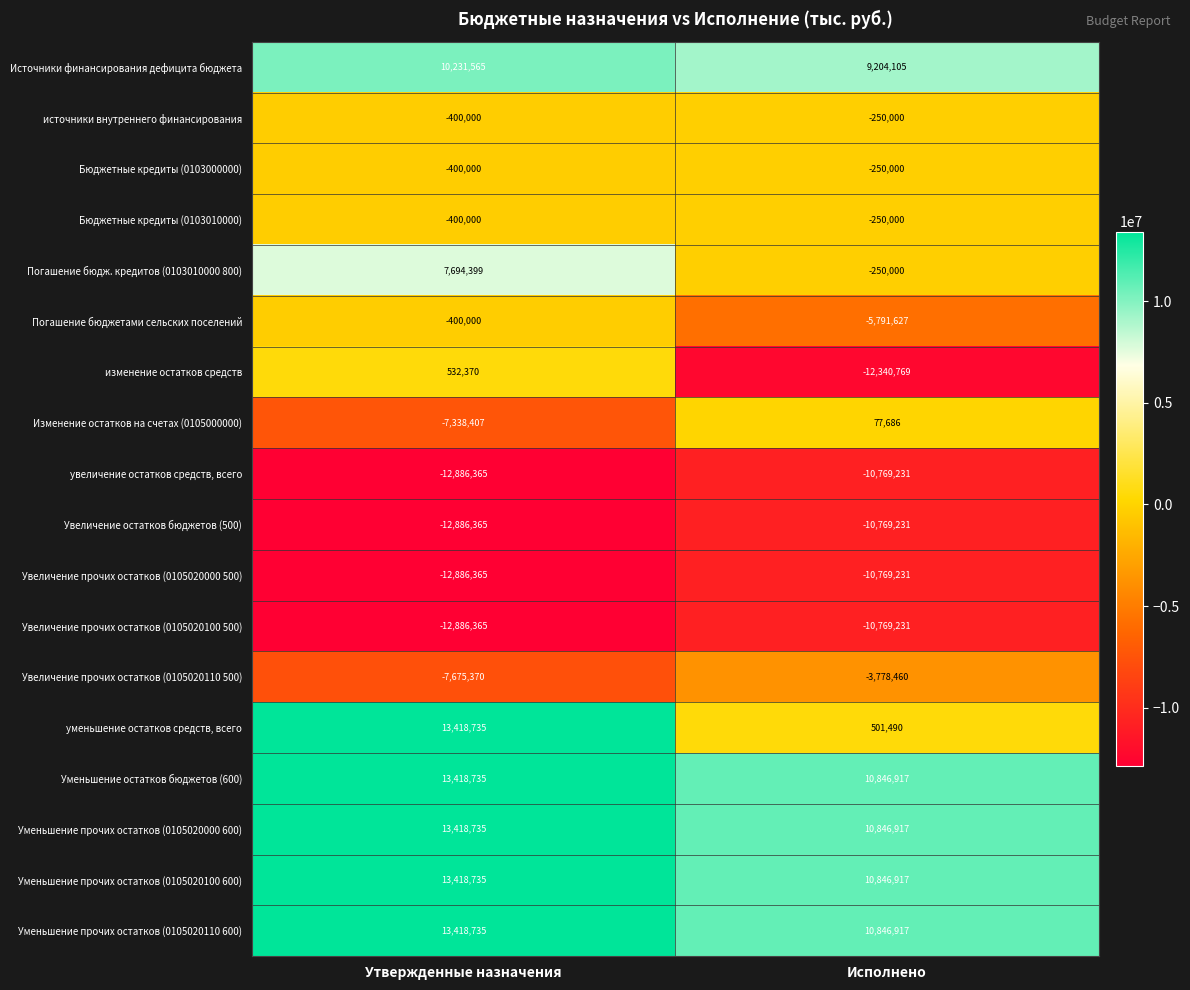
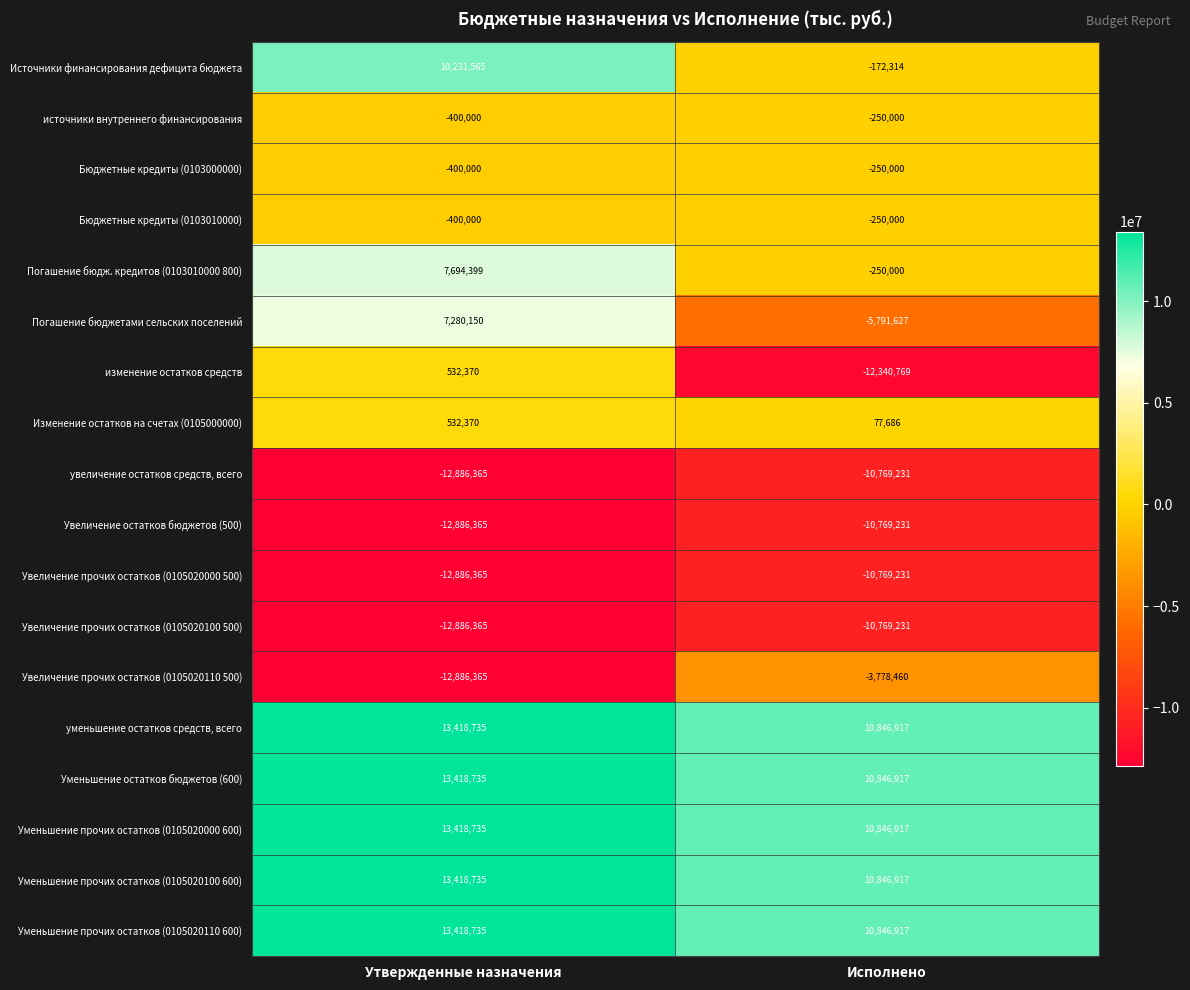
  {
    "Источники финансирования дефицита бюджета": {
      "Утвержденные назначения": "10,231,565",
-     "Исполнено": "9,204,105"
+     "Исполнено": "-172,314"
    },
    "источники внутреннего финансирования": {
      "Утвержденные назначения": "-400,000",
      "Исполнено": "-250,000"
    },
    "Бюджетные кредиты (0103000000)": {
      "Утвержденные назначения": "-400,000",
      "Исполнено": "-250,000"
    },
    "Бюджетные кредиты (0103010000)": {
      "Утвержденные назначения": "-400,000",
      "Исполнено": "-250,000"
    },
    "Погашение бюдж. кредитов (0103010000 800)": {
      "Утвержденные назначения": "7,694,399",
      "Исполнено": "-250,000"
    },
    "Погашение бюджетами сельских поселений": {
-     "Утвержденные назначения": "-400,000",
+     "Утвержденные назначения": "7,280,150",
      "Исполнено": "-5,791,627"
    },
    "изменение остатков средств": {
      "Утвержденные назначения": "532,370",
      "Исполнено": "-12,340,769"
    },
    "Изменение остатков на счетах (0105000000)": {
-     "Утвержденные назначения": "-7,338,407",
+     "Утвержденные назначения": "532,370",
      "Исполнено": "77,686"
    },
    "увеличение остатков средств, всего": {
      "Утвержденные назначения": "-12,886,365",
      "Исполнено": "-10,769,231"
    },
    "Увеличение остатков бюджетов (500)": {
      "Утвержденные назначения": "-12,886,365",
      "Исполнено": "-10,769,231"
    },
    "Увеличение прочих остатков (0105020000 500)": {
      "Утвержденные назначения": "-12,886,365",
      "Исполнено": "-10,769,231"
    },
    "Увеличение прочих остатков (0105020100 500)": {
      "Утвержденные назначения": "-12,886,365",
      "Исполнено": "-10,769,231"
    },
    "Увеличение прочих остатков (0105020110 500)": {
-     "Утвержденные назначения": "-7,675,370",
+     "Утвержденные назначения": "-12,886,365",
      "Исполнено": "-3,778,460"
    },
    "уменьшение остатков средств, всего": {
      "Утвержденные назначения": "13,418,735",
-     "Исполнено": "501,490"
+     "Исполнено": "10,846,917"
    },
    "Уменьшение остатков бюджетов (600)": {
      "Утвержденные назначения": "13,418,735",
      "Исполнено": "10,846,917"
    },
    "Уменьшение прочих остатков (0105020000 600)": {
      "Утвержденные назначения": "13,418,735",
      "Исполнено": "10,846,917"
    },
    "Уменьшение прочих остатков (0105020100 600)": {
      "Утвержденные назначения": "13,418,735",
      "Исполнено": "10,846,917"
    },
    "Уменьшение прочих остатков (0105020110 600)": {
      "Утвержденные назначения": "13,418,735",
      "Исполнено": "10,846,917"
    }
  }
